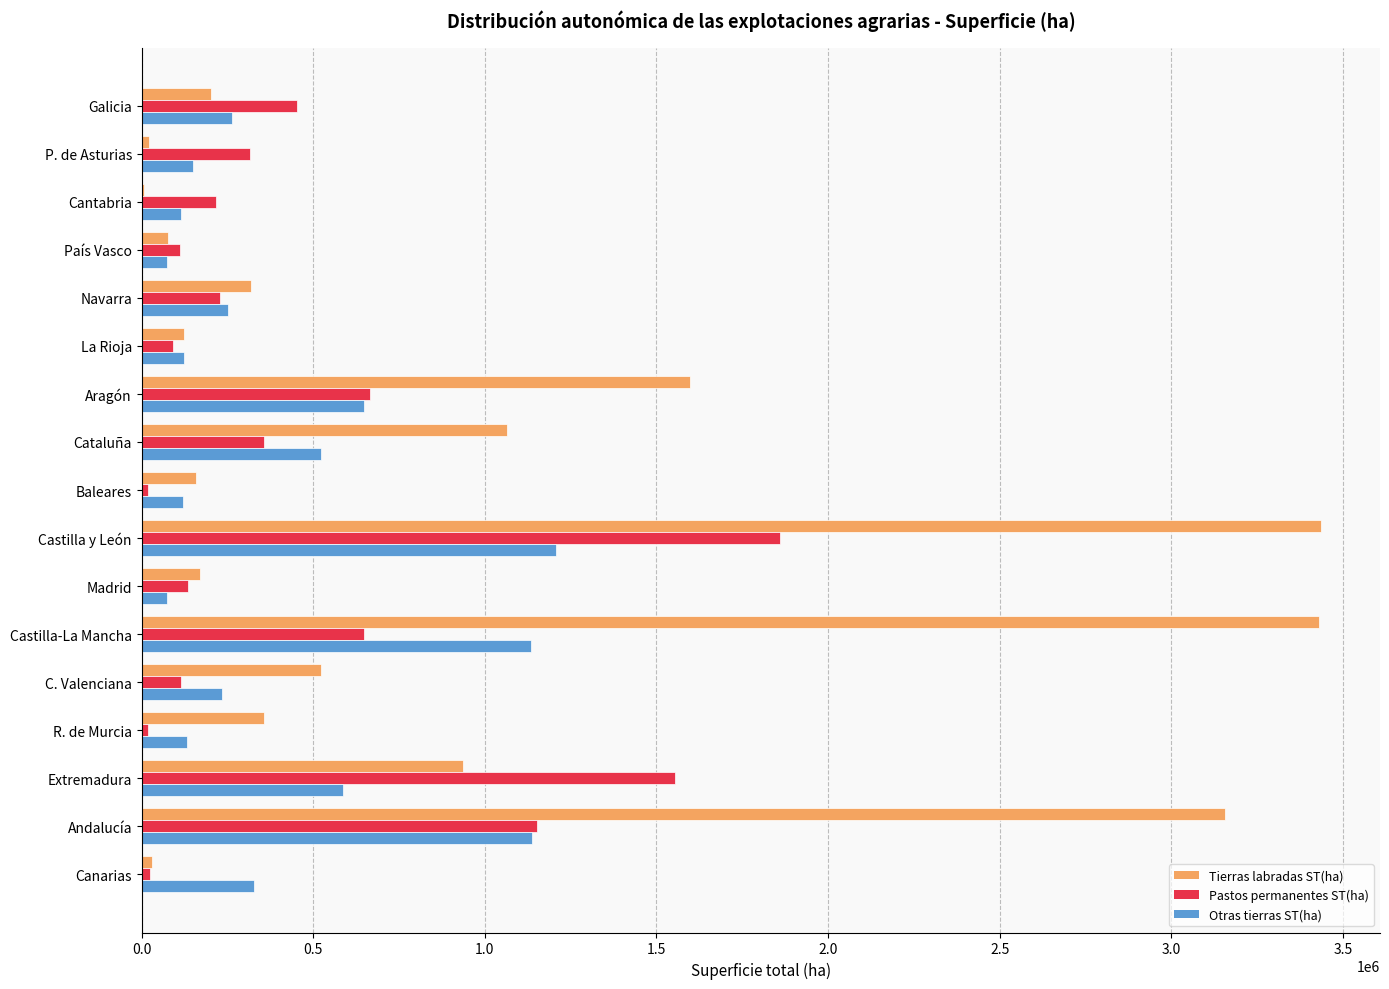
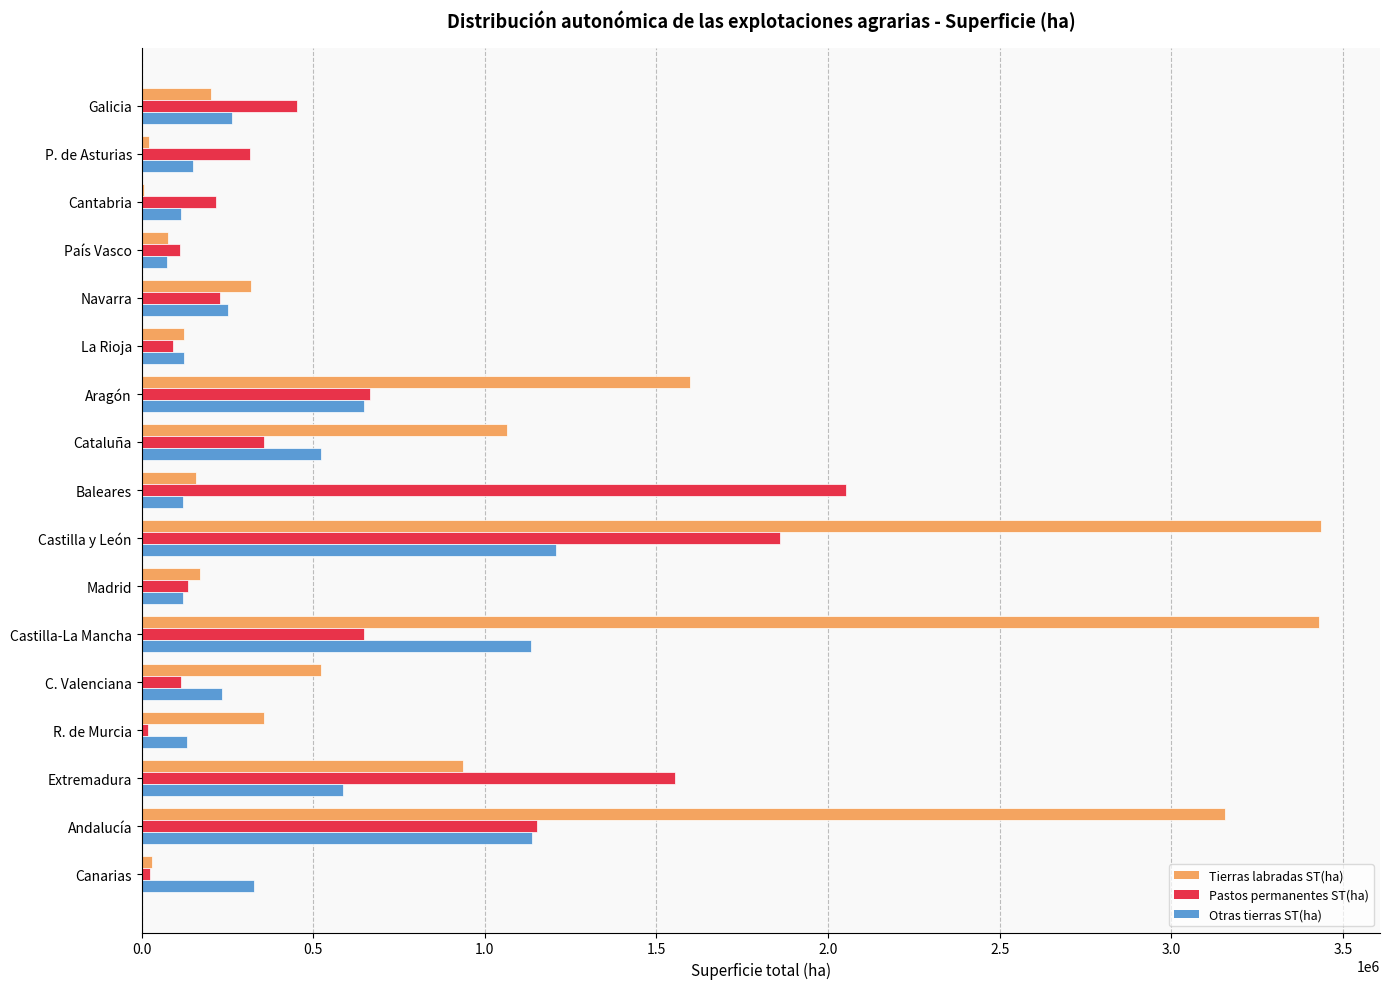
  {
    "Tierras labradas ST(ha)": {
      "Galicia": 200000,
      "P. de Asturias": 20000,
      "País Vasco": 80000,
      "Navarra": 320000,
      "La Rioja": 120000,
      "Aragón": 1600000,
      "Cataluña": 1060000,
      "Baleares": 160000,
      "Castilla y León": 3440000,
      "Madrid": 170000,
      "Castilla-La Mancha": 3430000,
      "C. Valenciana": 520000,
      "R. de Murcia": 360000,
      "Extremadura": 940000,
      "Andalucía": 3160000,
      "Canarias": 30000
    },
    "Pastos permanentes ST(ha)": {
      "Galicia": 450000,
      "P. de Asturias": 320000,
      "Cantabria": 220000,
      "País Vasco": 110000,
      "Navarra": 230000,
      "La Rioja": 90000,
      "Aragón": 660000,
      "Cataluña": 360000,
-     "Baleares": 20000,
+     "Baleares": 2050000,
      "Castilla y León": 1860000,
      "Madrid": 130000,
      "Castilla-La Mancha": 650000,
      "C. Valenciana": 120000,
      "R. de Murcia": 20000,
      "Extremadura": 1560000,
      "Andalucía": 1150000,
      "Canarias": 20000
    },
    "Otras tierras ST(ha)": {
      "Galicia": 260000,
      "P. de Asturias": 150000,
      "Cantabria": 120000,
      "País Vasco": 70000,
      "Navarra": 250000,
      "La Rioja": 120000,
      "Aragón": 650000,
      "Cataluña": 520000,
      "Baleares": 120000,
      "Castilla y León": 1210000,
-     "Madrid": 70000,
+     "Madrid": 120000,
      "Castilla-La Mancha": 1140000,
      "C. Valenciana": 230000,
      "R. de Murcia": 130000,
      "Extremadura": 590000,
      "Andalucía": 1140000,
      "Canarias": 330000
    }
  }
